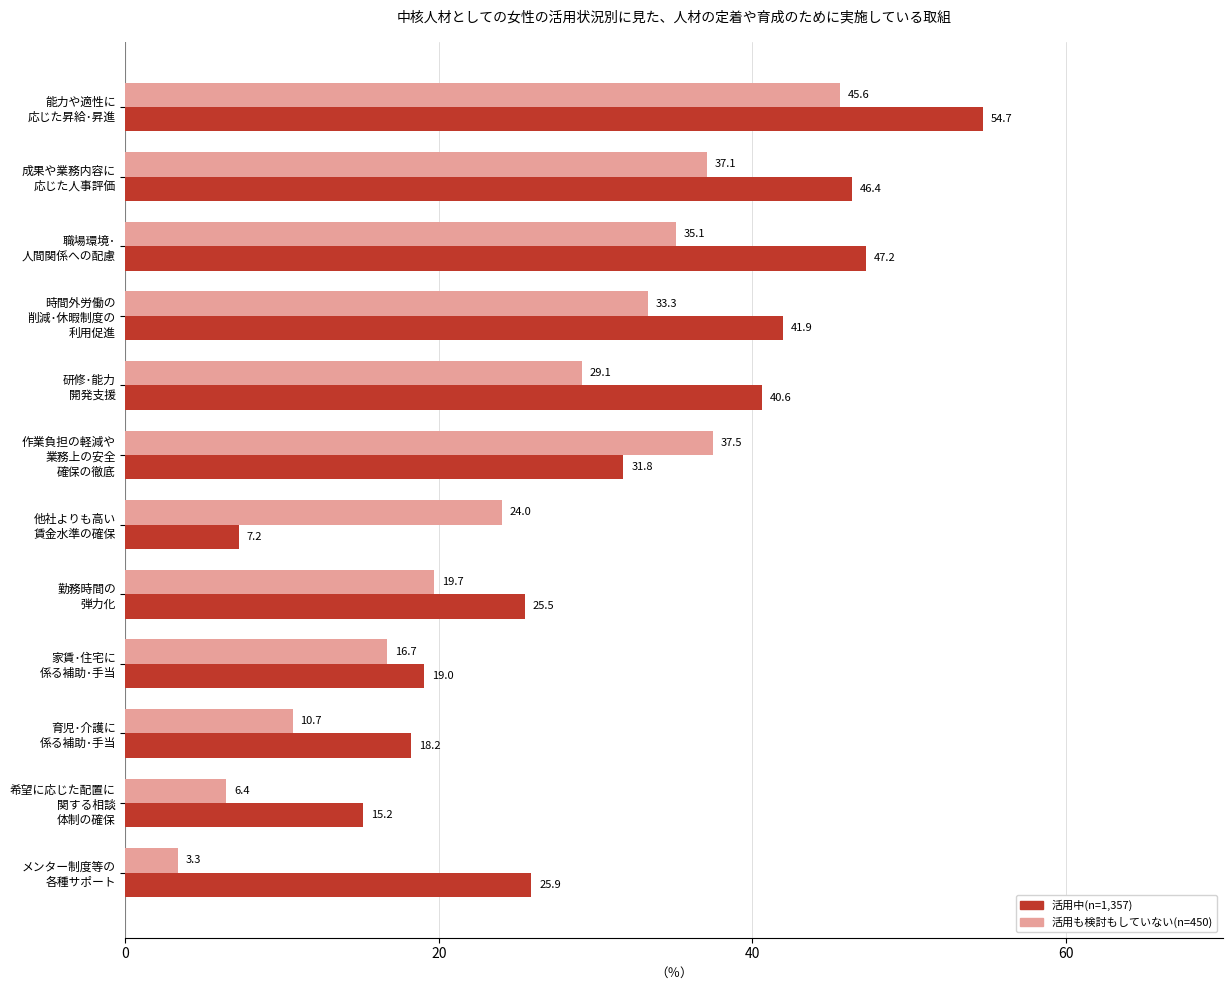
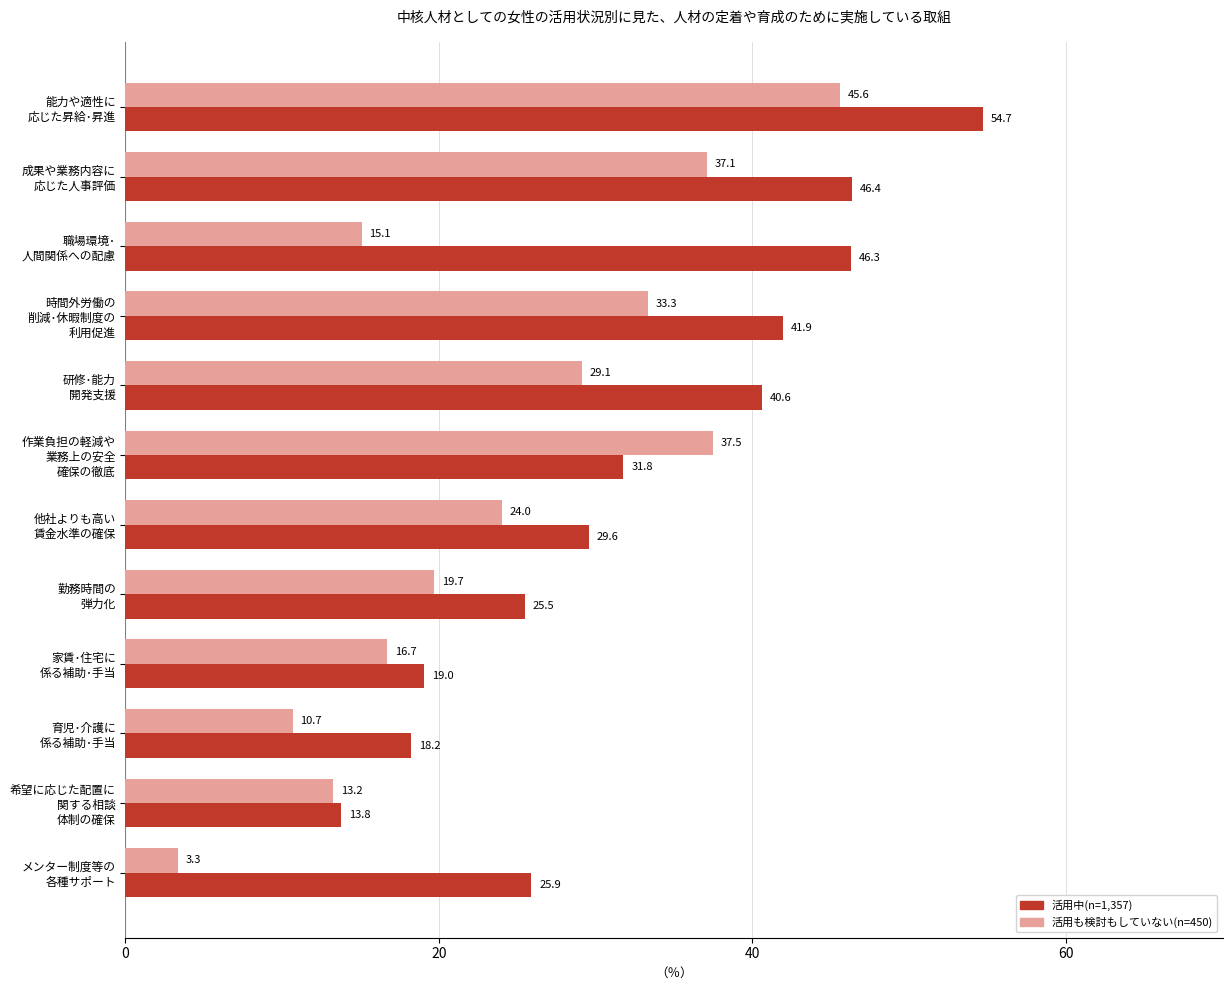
  {
    "活用中(n=1,357)": {
      "能力や適性に 応じた昇給･昇進": 54.7,
      "成果や業務内容に 応じた人事評価": 46.4,
-     "職場環境･ 人間関係への配慮": 47.2,
+     "職場環境･ 人間関係への配慮": 46.3,
      "時間外労働の 削減･休暇制度の 利用促進": 41.9,
      "研修･能力 開発支援": 40.6,
      "作業負担の軽減や 業務上の安全 確保の徹底": 31.8,
-     "他社よりも高い 賃金水準の確保": 7.2,
+     "他社よりも高い 賃金水準の確保": 29.6,
      "勤務時間の 弾力化": 25.5,
      "家賃･住宅に 係る補助･手当": 19.0,
      "育児･介護に 係る補助･手当": 18.2,
-     "希望に応じた配置に 関する相談 体制の確保": 15.2,
+     "希望に応じた配置に 関する相談 体制の確保": 13.8,
      "メンター制度等の 各種サポート": 25.9
    },
    "活用も検討もしていない(n=450)": {
      "能力や適性に 応じた昇給･昇進": 45.6,
      "成果や業務内容に 応じた人事評価": 37.1,
-     "職場環境･ 人間関係への配慮": 35.1,
+     "職場環境･ 人間関係への配慮": 15.1,
      "時間外労働の 削減･休暇制度の 利用促進": 33.3,
      "研修･能力 開発支援": 29.1,
      "作業負担の軽減や 業務上の安全 確保の徹底": 37.5,
      "他社よりも高い 賃金水準の確保": 24.0,
      "勤務時間の 弾力化": 19.7,
      "家賃･住宅に 係る補助･手当": 16.7,
      "育児･介護に 係る補助･手当": 10.7,
-     "希望に応じた配置に 関する相談 体制の確保": 6.4,
+     "希望に応じた配置に 関する相談 体制の確保": 13.2,
      "メンター制度等の 各種サポート": 3.3
    }
  }
